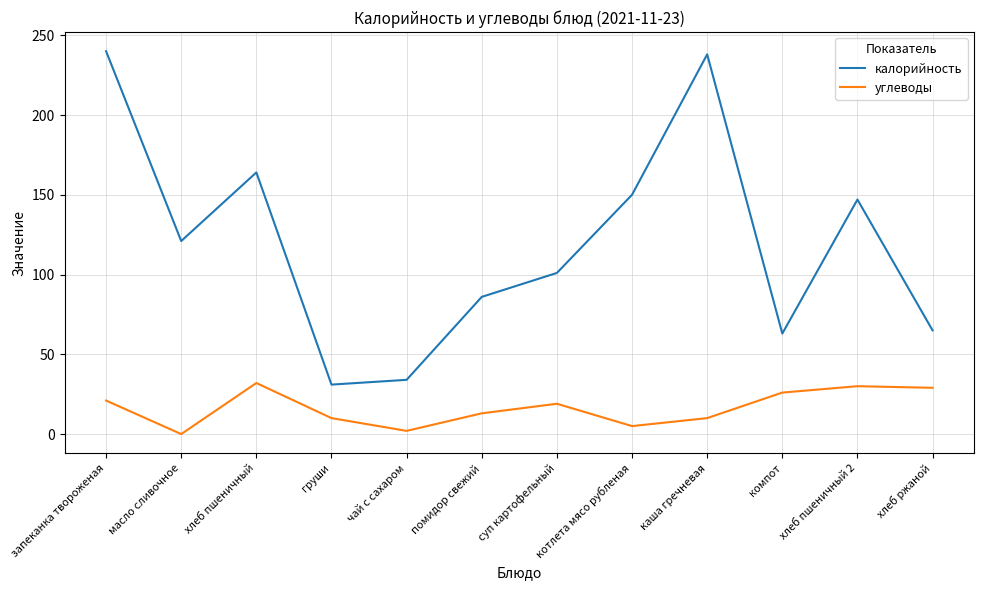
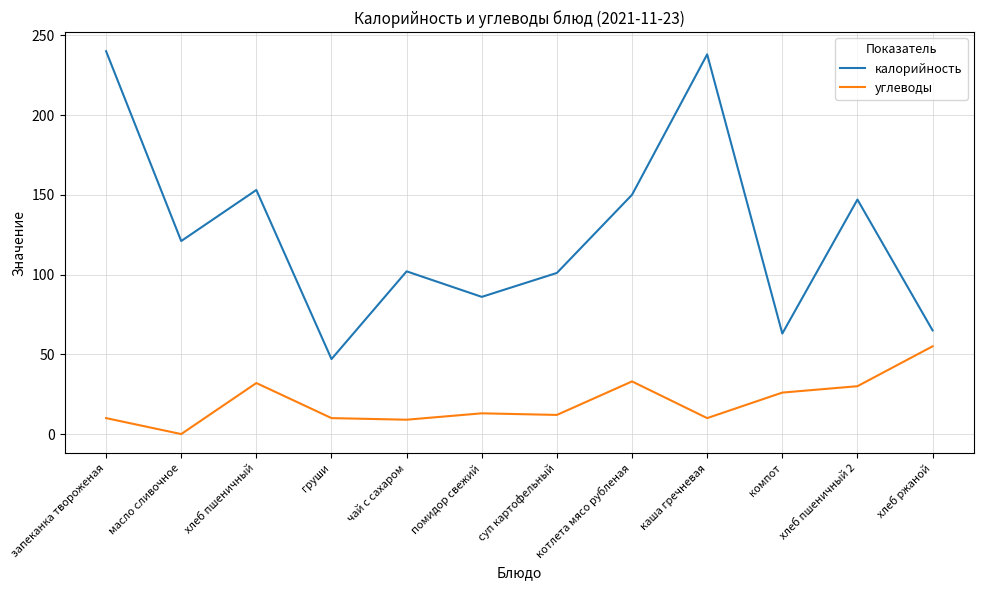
  {
    "калорийность": {
      "запеканка твороженая": 240,
      "масло сливочное": 121,
-     "хлеб пшеничный": 164,
-     "груши": 31,
-     "чай с сахаром": 34,
+     "хлеб пшеничный": 153,
+     "груши": 47,
+     "чай с сахаром": 102,
      "помидор свежий": 86,
      "суп картофельный": 101,
      "котлета мясо рубленая": 150,
      "каша гречневая": 238,
      "компот": 63,
      "хлеб пшеничный 2": 147,
      "хлеб ржаной": 65
    },
    "углеводы": {
-     "запеканка твороженая": 21,
+     "запеканка твороженая": 10,
      "масло сливочное": 0,
      "хлеб пшеничный": 32,
      "груши": 10,
-     "чай с сахаром": 2,
+     "чай с сахаром": 9,
      "помидор свежий": 13,
-     "суп картофельный": 19,
-     "котлета мясо рубленая": 5,
+     "суп картофельный": 12,
+     "котлета мясо рубленая": 33,
      "каша гречневая": 10,
      "компот": 26,
      "хлеб пшеничный 2": 30,
-     "хлеб ржаной": 29
+     "хлеб ржаной": 55
    }
  }
